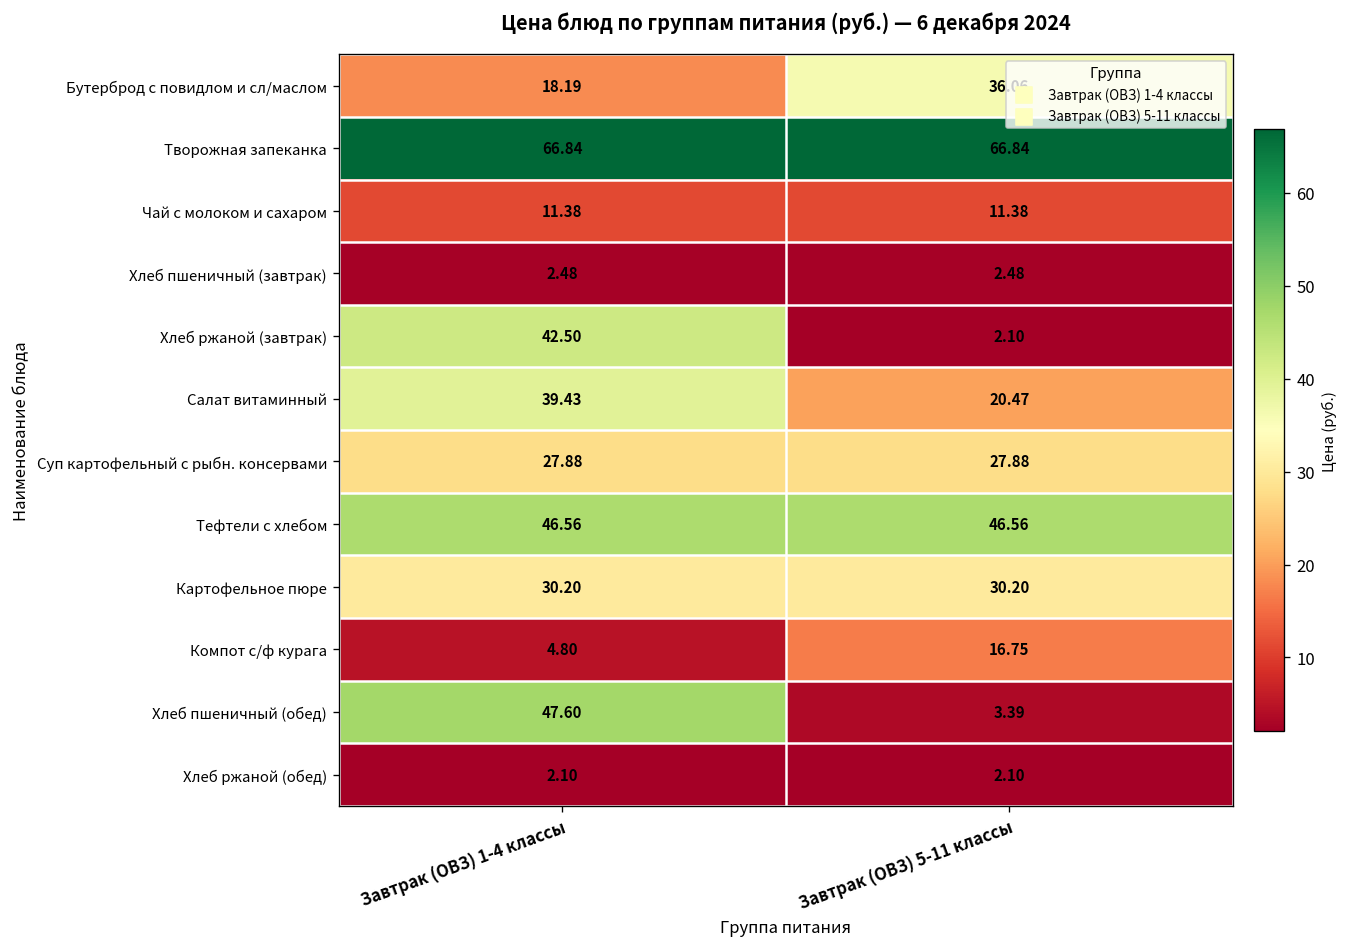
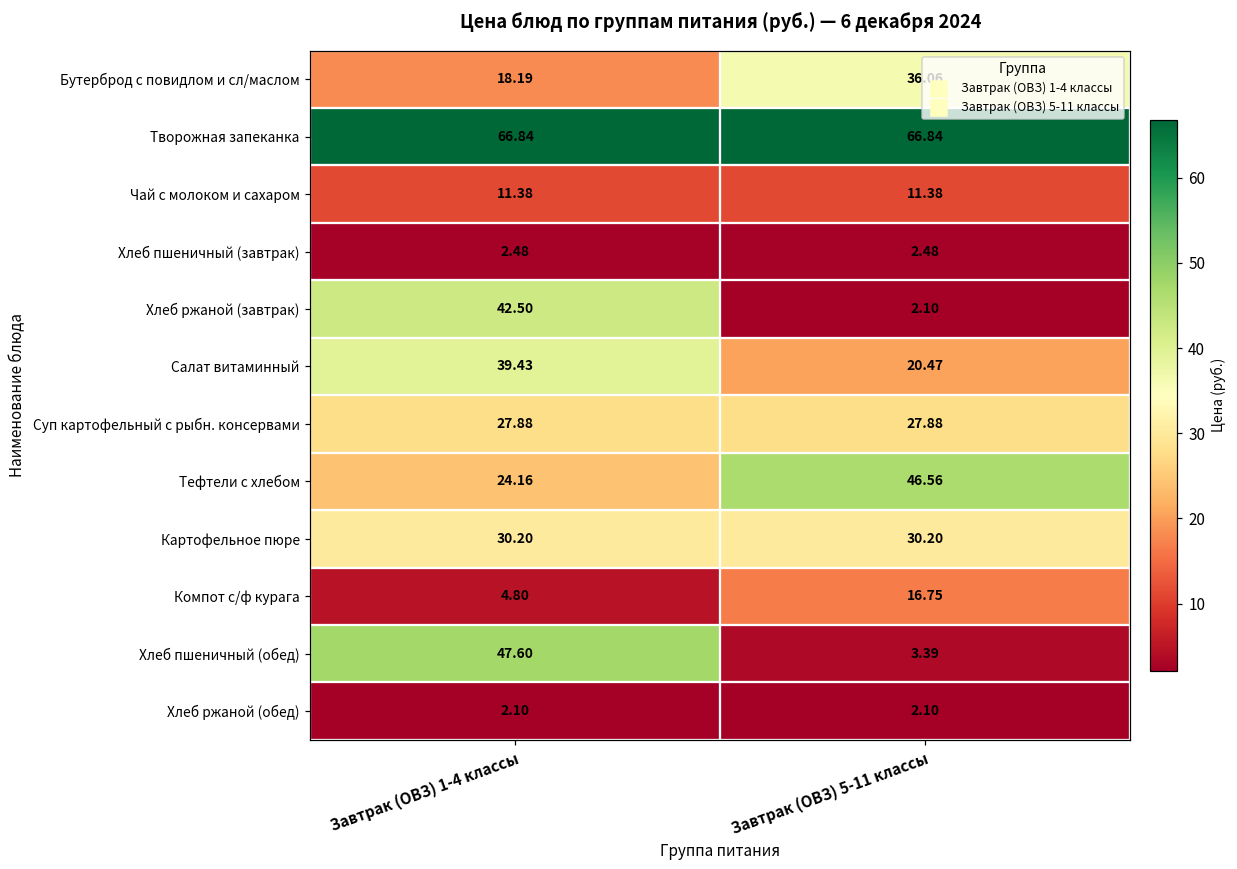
  {
    "Бутерброд с повидлом и сл/маслом": {
      "Завтрак (ОВЗ) 1-4 классы": 18.19
    },
    "Творожная запеканка": {
      "Завтрак (ОВЗ) 1-4 классы": 66.84,
      "Завтрак (ОВЗ) 5-11 классы": 66.84
    },
    "Чай с молоком и сахаром": {
      "Завтрак (ОВЗ) 1-4 классы": 11.38,
      "Завтрак (ОВЗ) 5-11 классы": 11.38
    },
    "Хлеб пшеничный (завтрак)": {
      "Завтрак (ОВЗ) 1-4 классы": 2.48,
      "Завтрак (ОВЗ) 5-11 классы": 2.48
    },
    "Хлеб ржаной (завтрак)": {
      "Завтрак (ОВЗ) 1-4 классы": 42.50,
      "Завтрак (ОВЗ) 5-11 классы": 2.10
    },
    "Салат витаминный": {
      "Завтрак (ОВЗ) 1-4 классы": 39.43,
      "Завтрак (ОВЗ) 5-11 классы": 20.47
    },
    "Суп картофельный с рыбн. консервами": {
      "Завтрак (ОВЗ) 1-4 классы": 27.88,
      "Завтрак (ОВЗ) 5-11 классы": 27.88
    },
    "Тефтели c хлебом": {
-     "Завтрак (ОВЗ) 1-4 классы": 46.56,
+     "Завтрак (ОВЗ) 1-4 классы": 24.16,
      "Завтрак (ОВЗ) 5-11 классы": 46.56
    },
    "Картофельное пюре": {
      "Завтрак (ОВЗ) 1-4 классы": 30.20,
      "Завтрак (ОВЗ) 5-11 классы": 30.20
    },
    "Компот с/ф курага": {
      "Завтрак (ОВЗ) 1-4 классы": 4.80,
      "Завтрак (ОВЗ) 5-11 классы": 16.75
    },
    "Хлеб пшеничный (обед)": {
      "Завтрак (ОВЗ) 1-4 классы": 47.60,
      "Завтрак (ОВЗ) 5-11 классы": 3.39
    },
    "Хлеб ржаной (обед)": {
      "Завтрак (ОВЗ) 1-4 классы": 2.10,
      "Завтрак (ОВЗ) 5-11 классы": 2.10
    }
  }
